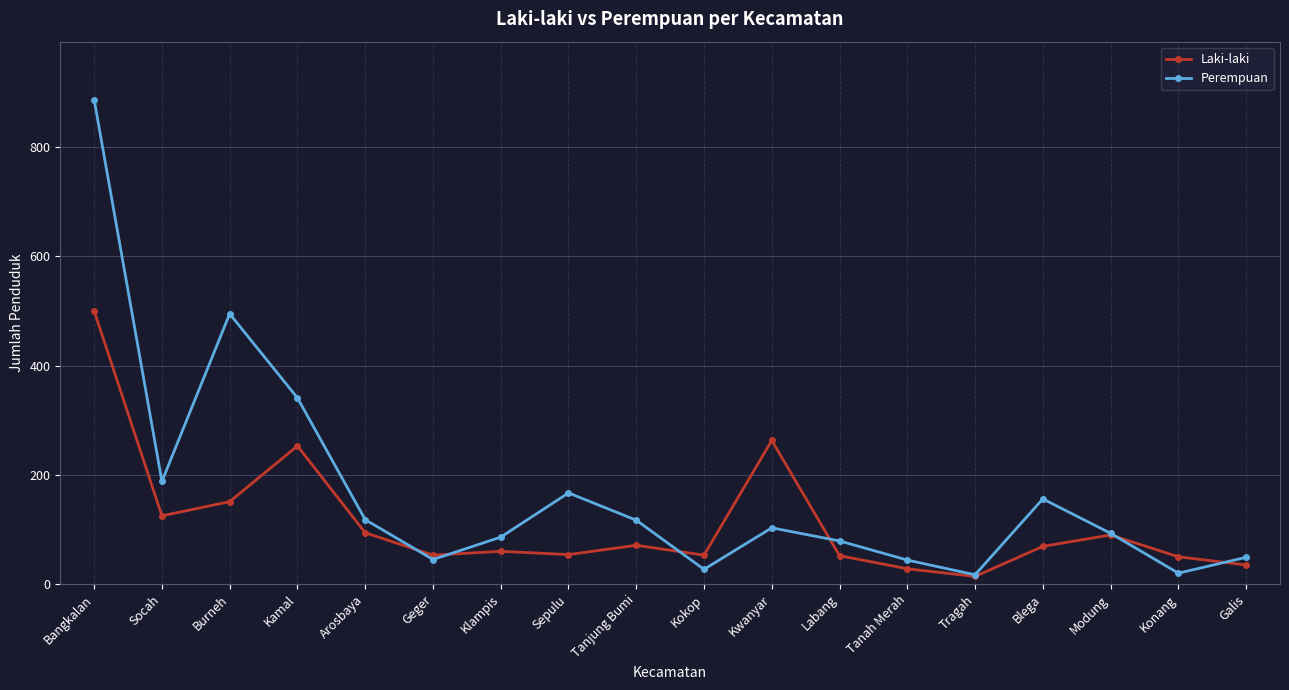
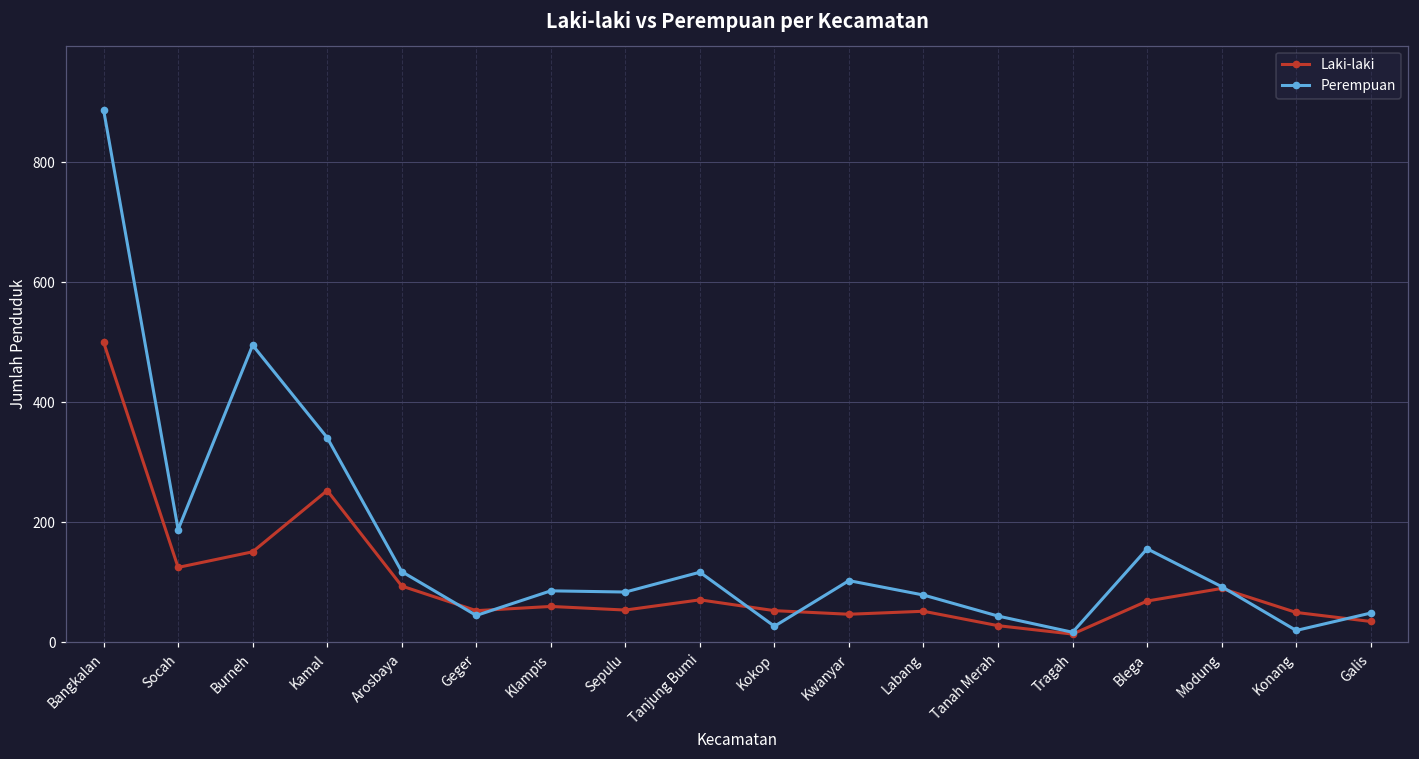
  {
    "Laki-laki": {
      "Bangkalan": 500,
      "Socah": 130,
      "Burneh": 150,
      "Kamal": 250,
      "Arosbaya": 90,
      "Geger": 50,
      "Klampis": 60,
      "Sepulu": 50,
      "Tanjung Bumi": 70,
      "Kokop": 50,
-     "Kwanyar": 260,
+     "Kwanyar": 50,
      "Labang": 50,
      "Tanah Merah": 30,
      "Blega": 70,
      "Konang": 50,
      "Galis": 40
    },
    "Perempuan": {
      "Bangkalan": 890,
      "Socah": 190,
      "Burneh": 500,
      "Kamal": 340,
      "Arosbaya": 120,
      "Geger": 50,
      "Klampis": 90,
-     "Sepulu": 170,
+     "Sepulu": 80,
      "Tanjung Bumi": 120,
      "Kokop": 30,
      "Kwanyar": 100,
      "Labang": 80,
      "Tanah Merah": 40,
      "Blega": 160,
      "Konang": 20,
      "Galis": 50
    }
  }
